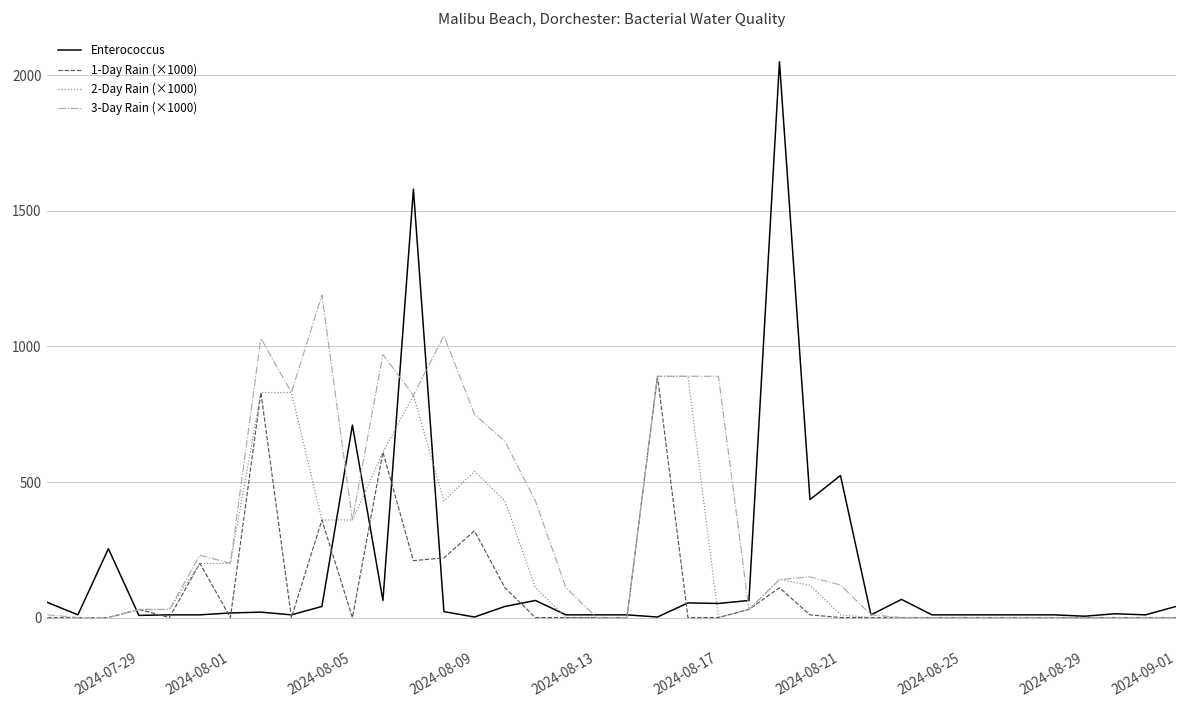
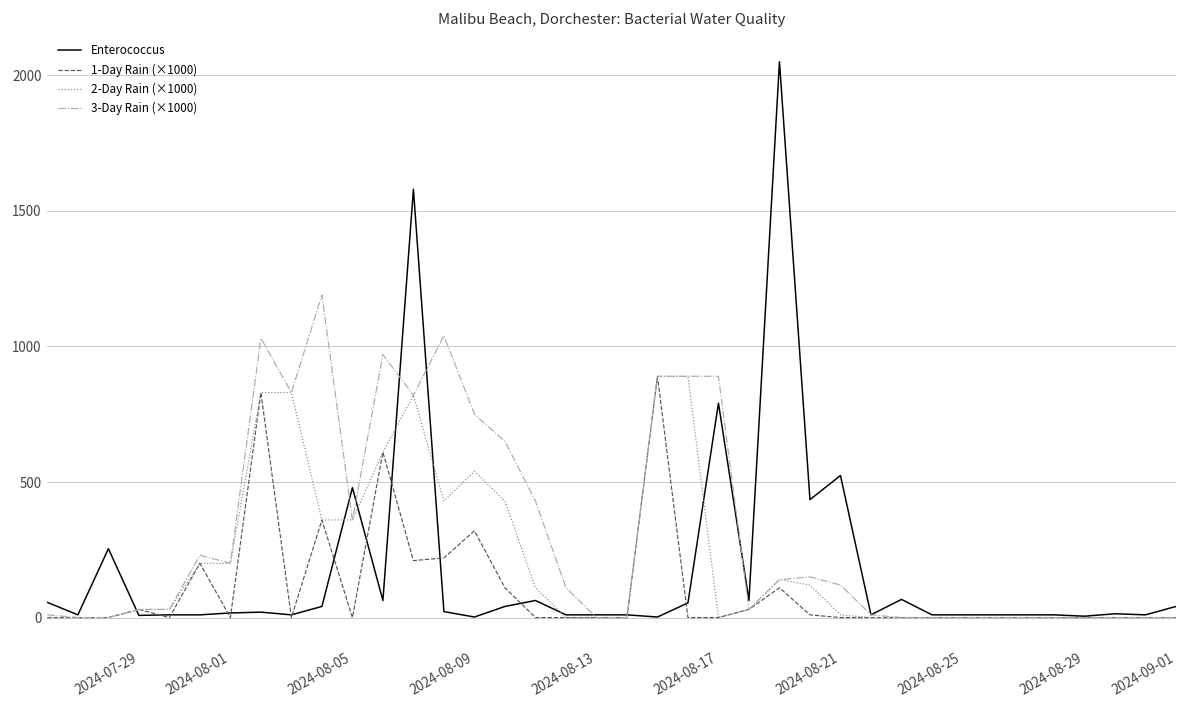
  {
    "Enterococcus": {
      "2024-07-29": 10,
      "2024-08-01": 20,
-     "2024-08-05": 710,
+     "2024-08-05": 480,
      "2024-08-09": 0,
-     "2024-08-17": 50,
+     "2024-08-17": 790,
      "2024-08-21": 520,
      "2024-09-01": 40
    },
    "1-Day Rain (×1000)": {
      "2024-08-01": 0,
      "2024-08-05": 0,
      "2024-08-09": 320
    }
  }
